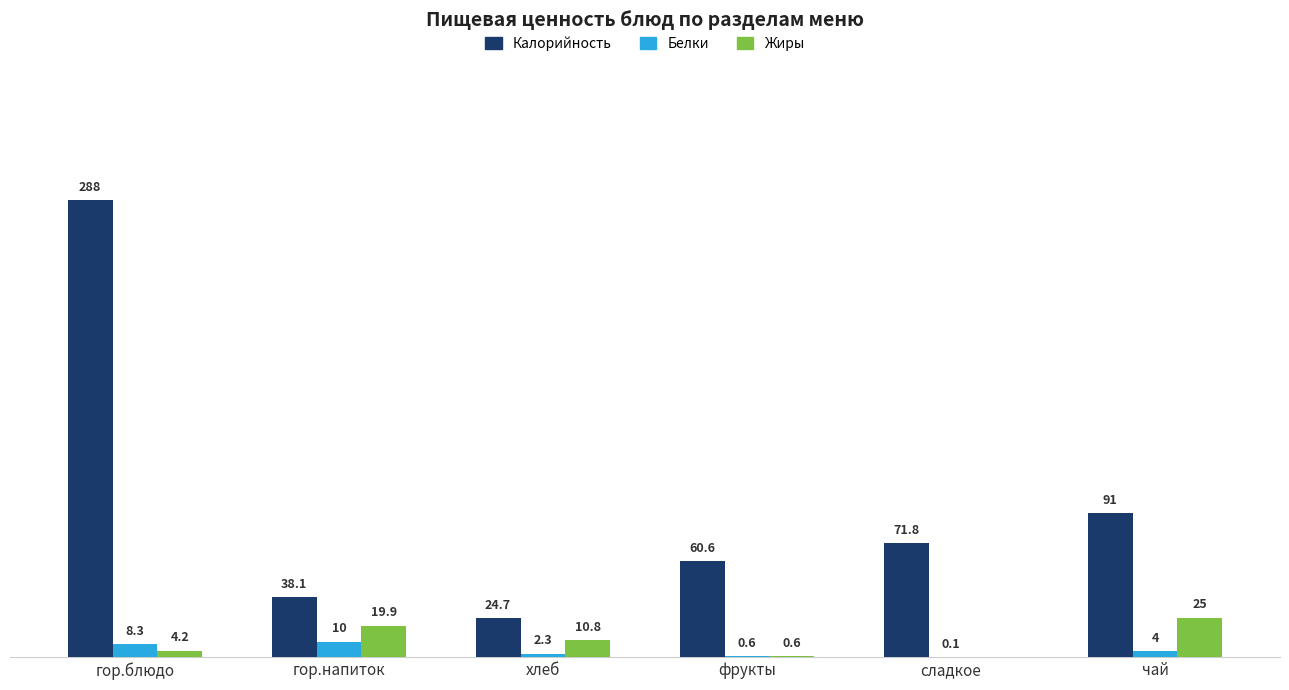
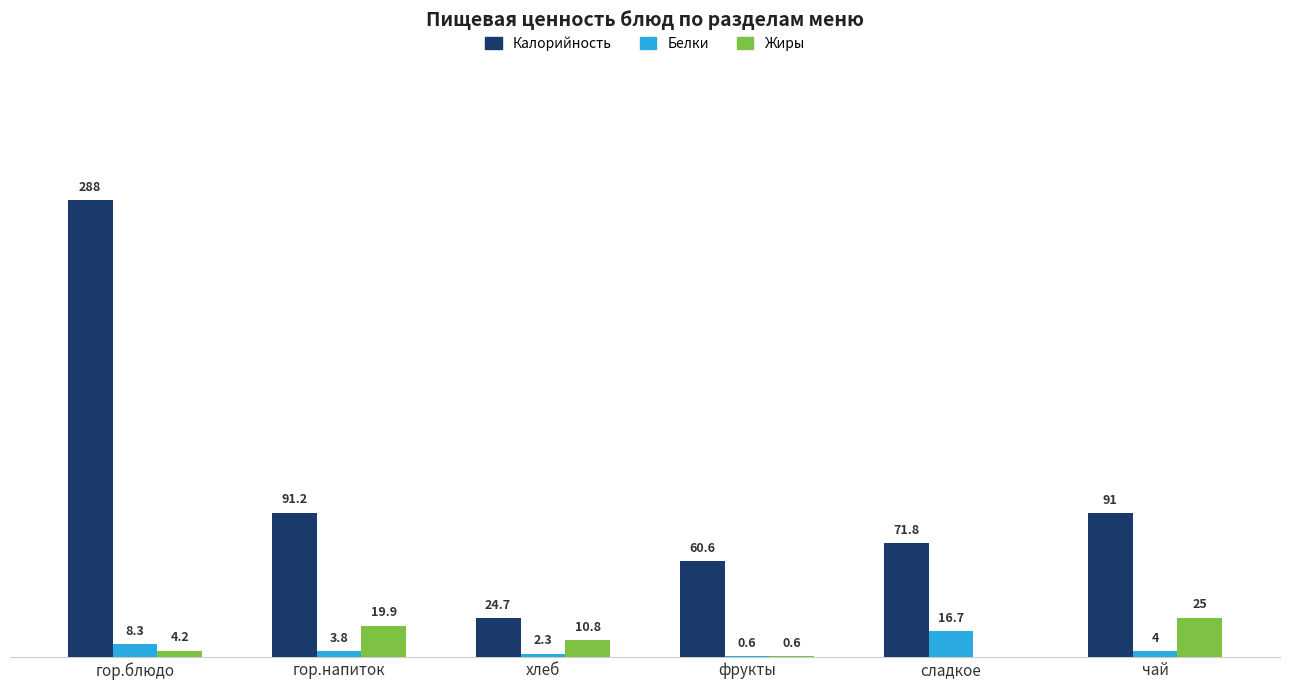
  {
    "Калорийность": {
      "гор.блюдо": 288,
-     "гор.напиток": 38.1,
+     "гор.напиток": 91.2,
      "хлеб": 24.7,
      "фрукты": 60.6,
      "сладкое": 71.8,
      "чай": 91
    },
    "Белки": {
      "гор.блюдо": 8.3,
-     "гор.напиток": 10,
+     "гор.напиток": 3.8,
      "хлеб": 2.3,
      "фрукты": 0.6,
-     "сладкое": 0.1,
+     "сладкое": 16.7,
      "чай": 4
    },
    "Жиры": {
      "гор.блюдо": 4.2,
      "гор.напиток": 19.9,
      "хлеб": 10.8,
      "фрукты": 0.6,
      "чай": 25
    }
  }
